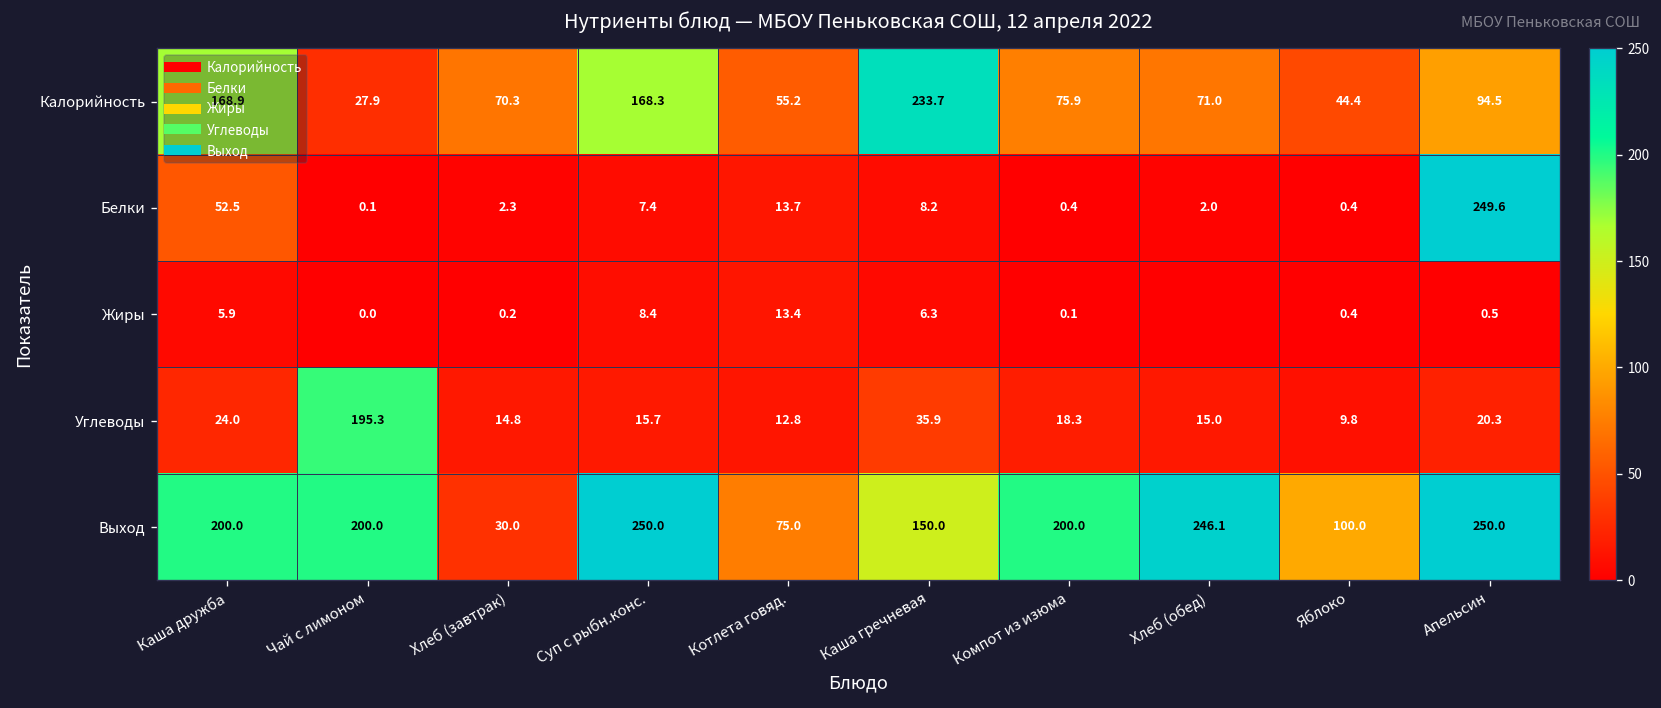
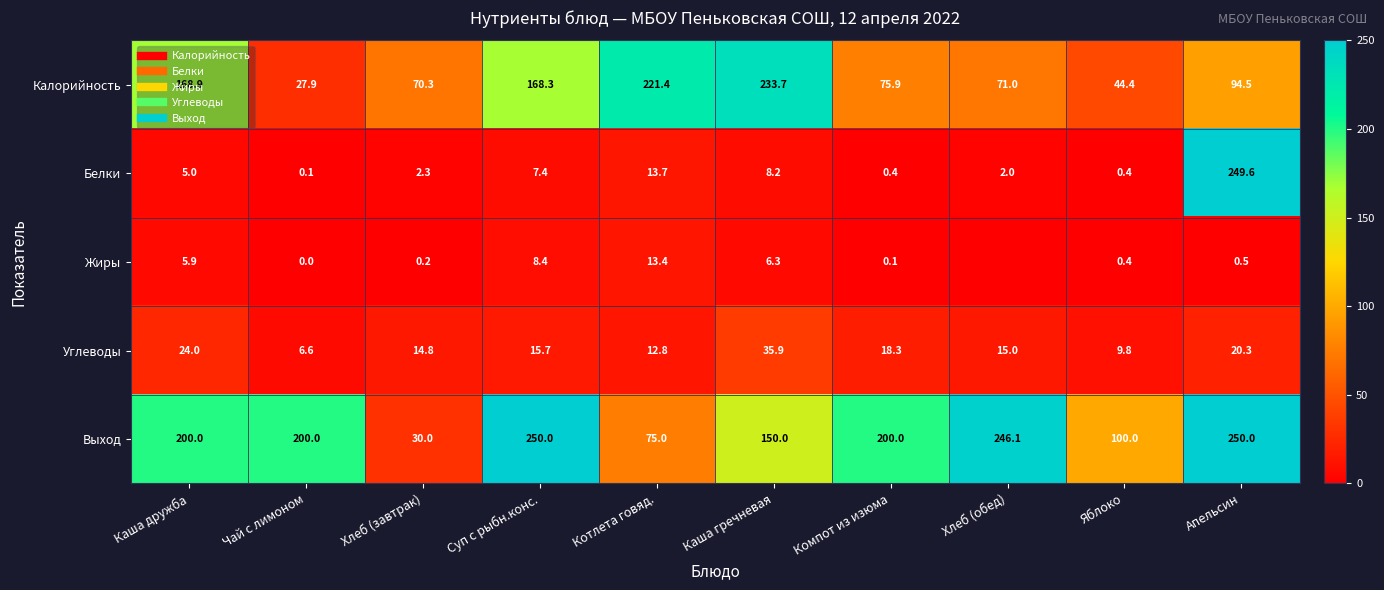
  {
    "Калорийность": {
      "Чай с лимоном": 27.9,
      "Хлеб (завтрак)": 70.3,
      "Суп с рыбн.конс.": 168.3,
-     "Котлета говяд.": 55.2,
+     "Котлета говяд.": 221.4,
      "Каша гречневая": 233.7,
      "Компот из изюма": 75.9,
      "Хлеб (обед)": 71.0,
      "Яблоко": 44.4,
      "Апельсин": 94.5
    },
    "Белки": {
-     "Каша дружба": 52.5,
+     "Каша дружба": 5.0,
      "Чай с лимоном": 0.1,
      "Хлеб (завтрак)": 2.3,
      "Суп с рыбн.конс.": 7.4,
      "Котлета говяд.": 13.7,
      "Каша гречневая": 8.2,
      "Компот из изюма": 0.4,
      "Хлеб (обед)": 2.0,
      "Яблоко": 0.4,
      "Апельсин": 249.6
    },
    "Жиры": {
      "Каша дружба": 5.9,
      "Чай с лимоном": 0.0,
      "Хлеб (завтрак)": 0.2,
      "Суп с рыбн.конс.": 8.4,
      "Котлета говяд.": 13.4,
      "Каша гречневая": 6.3,
      "Компот из изюма": 0.1,
      "Яблоко": 0.4,
      "Апельсин": 0.5
    },
    "Углеводы": {
      "Каша дружба": 24.0,
-     "Чай с лимоном": 195.3,
+     "Чай с лимоном": 6.6,
      "Хлеб (завтрак)": 14.8,
      "Суп с рыбн.конс.": 15.7,
      "Котлета говяд.": 12.8,
      "Каша гречневая": 35.9,
      "Компот из изюма": 18.3,
      "Хлеб (обед)": 15.0,
      "Яблоко": 9.8,
      "Апельсин": 20.3
    },
    "Выход": {
      "Каша дружба": 200.0,
      "Чай с лимоном": 200.0,
      "Хлеб (завтрак)": 30.0,
      "Суп с рыбн.конс.": 250.0,
      "Котлета говяд.": 75.0,
      "Каша гречневая": 150.0,
      "Компот из изюма": 200.0,
      "Хлеб (обед)": 246.1,
      "Яблоко": 100.0,
      "Апельсин": 250.0
    }
  }
